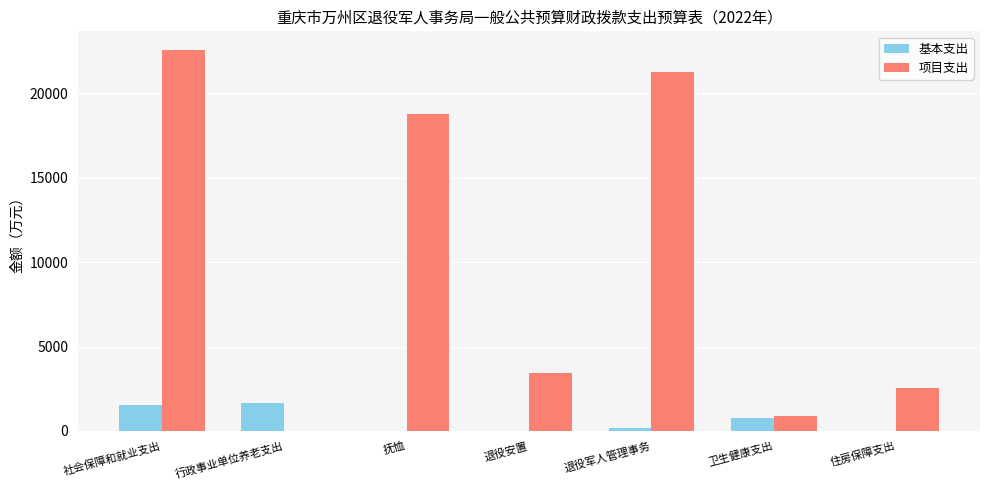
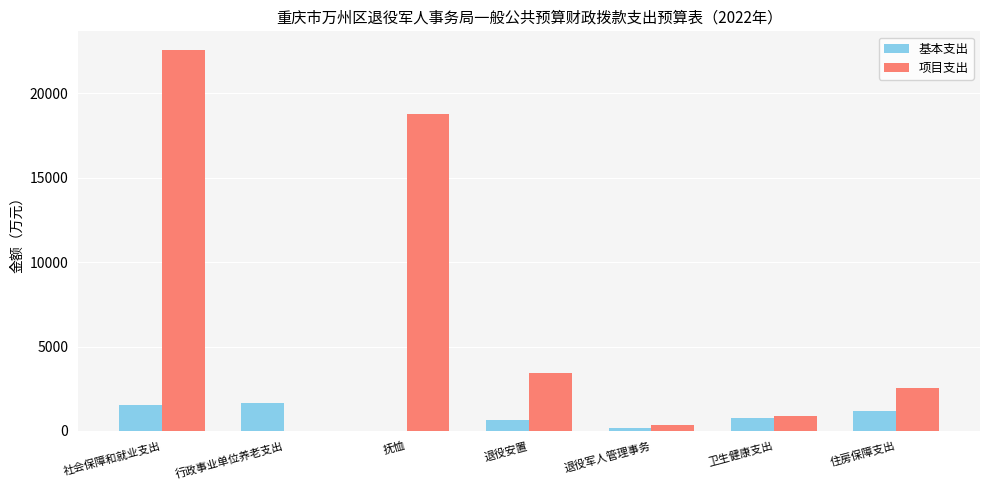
  {
    "基本支出": {
      "社会保障和就业支出": 1500,
      "行政事业单位养老支出": 1700,
      "抚恤": 0,
-     "退役安置": 0,
+     "退役安置": 700,
      "退役军人管理事务": 200,
      "卫生健康支出": 800,
-     "住房保障支出": 0
+     "住房保障支出": 1200
    },
    "项目支出": {
      "社会保障和就业支出": 22600,
      "行政事业单位养老支出": 0,
      "抚恤": 18800,
      "退役安置": 3400,
-     "退役军人管理事务": 21300,
+     "退役军人管理事务": 300,
      "卫生健康支出": 900,
      "住房保障支出": 2600
    }
  }
